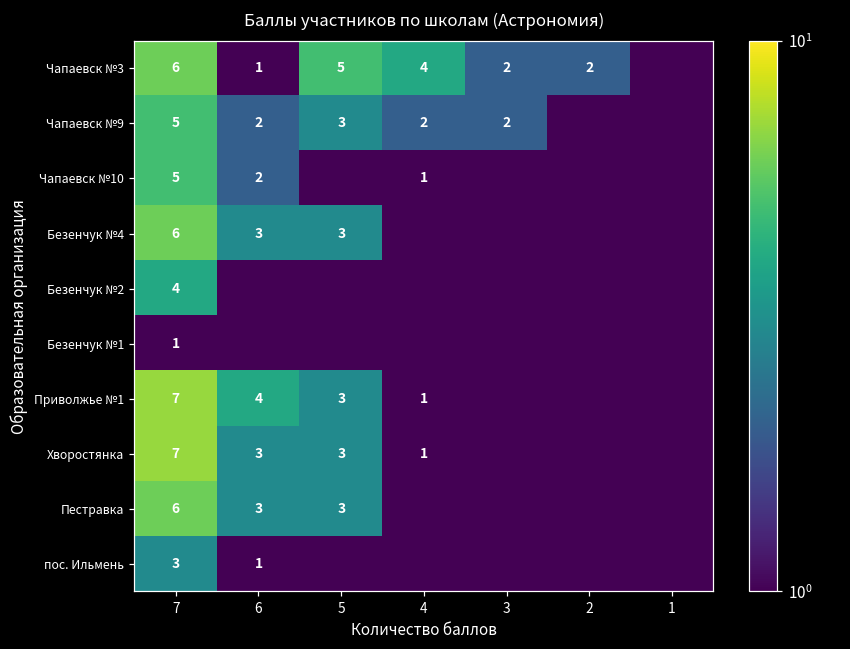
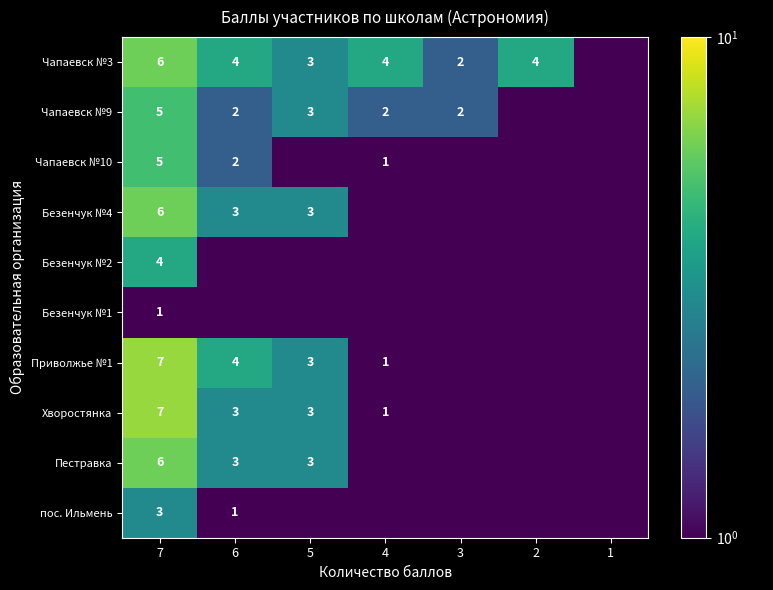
  {
    "Чапаевск №3": {
      "7": 6,
-     "6": 1,
-     "5": 5,
+     "6": 4,
+     "5": 3,
      "4": 4,
      "3": 2,
-     "2": 2
+     "2": 4
    },
    "Чапаевск №9": {
      "7": 5,
      "6": 2,
      "5": 3,
      "4": 2,
      "3": 2
    },
    "Чапаевск №10": {
      "7": 5,
      "6": 2,
      "4": 1
    },
    "Безенчук №4": {
      "7": 6,
      "6": 3,
      "5": 3
    },
    "Безенчук №2": {
      "7": 4
    },
    "Безенчук №1": {
      "7": 1
    },
    "Приволжье №1": {
      "7": 7,
      "6": 4,
      "5": 3,
      "4": 1
    },
    "Хворостянка": {
      "7": 7,
      "6": 3,
      "5": 3,
      "4": 1
    },
    "Пестравка": {
      "7": 6,
      "6": 3,
      "5": 3
    },
    "пос. Ильмень": {
      "7": 3,
      "6": 1
    }
  }
